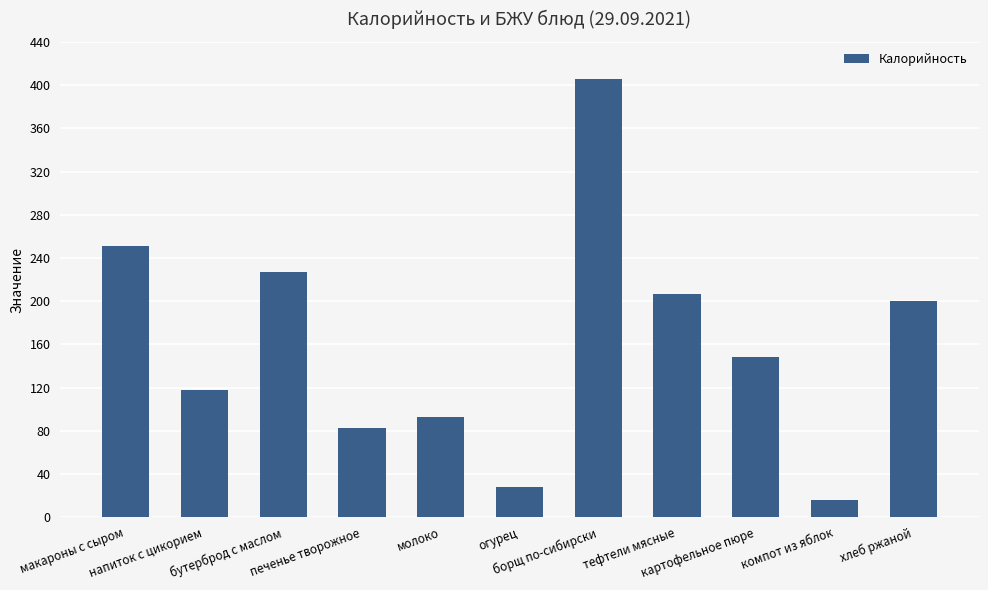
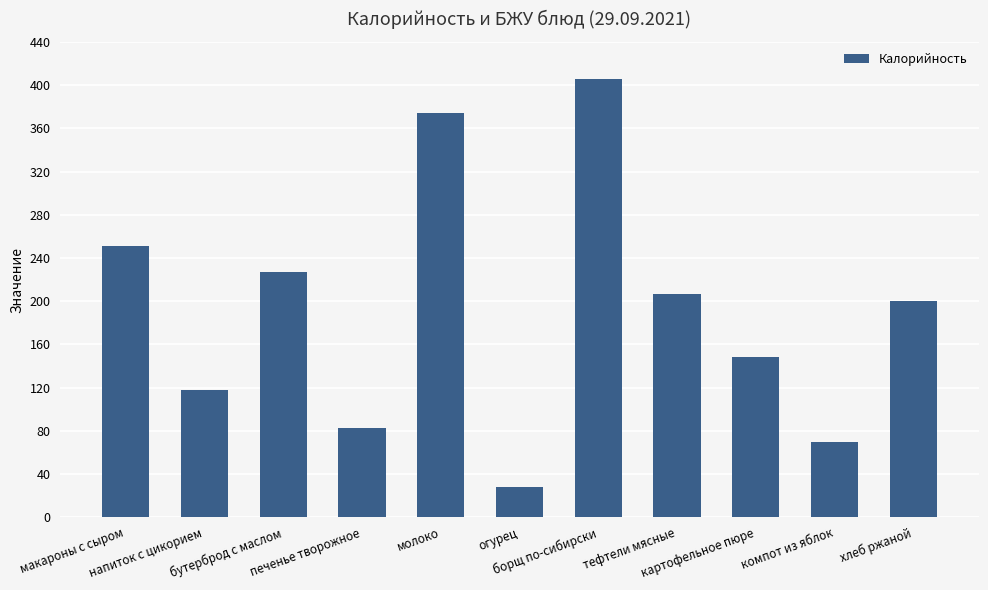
  {
    "макароны с сыром": 251,
    "напиток с цикорием": 117,
    "бутерброд с маслом": 227,
    "печенье творожное": 83,
-   "молоко": 93,
+   "молоко": 374,
    "огурец": 28,
    "борщ по-сибирски": 406,
    "тефтели мясные": 206,
    "картофельное пюре": 149,
-   "компот из яблок": 16,
+   "компот из яблок": 69,
    "хлеб ржаной": 200
  }
